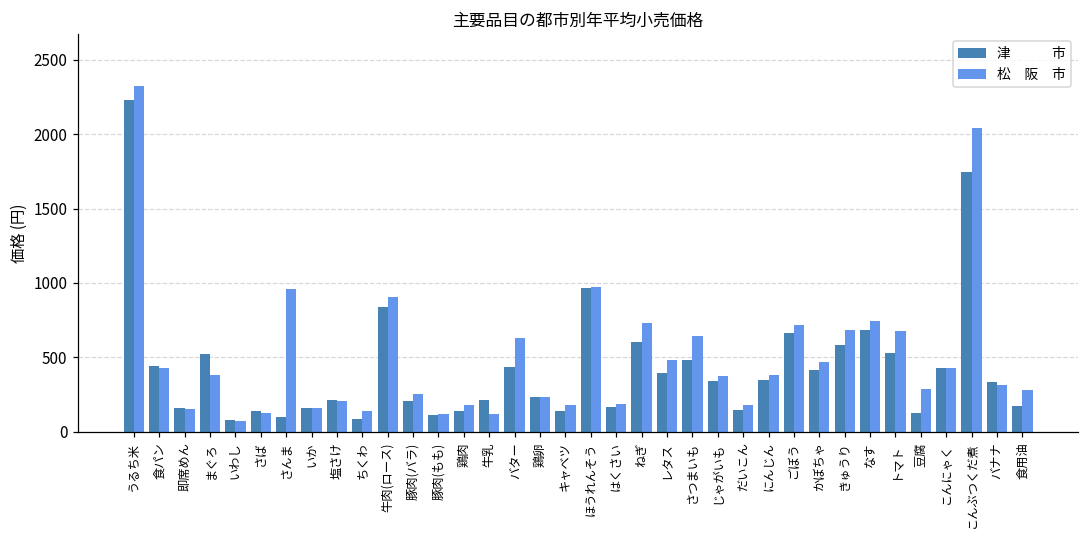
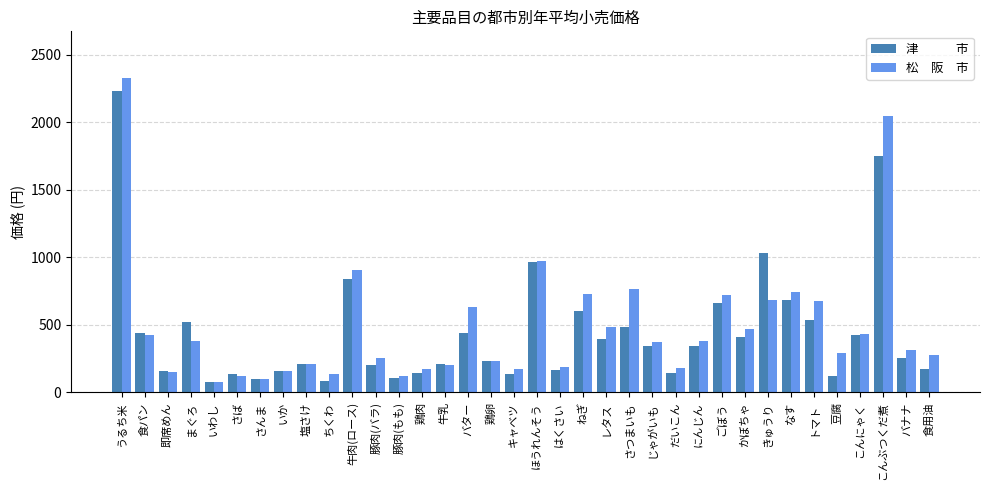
  {
    "津 市": {
      "うるち米": 2230,
      "食パン": 440,
      "即席めん": 160,
      "まぐろ": 520,
      "いわし": 80,
      "さば": 140,
      "さんま": 100,
      "いか": 160,
      "塩さけ": 210,
      "ちくわ": 80,
      "牛肉(ロース)": 840,
      "豚肉(バラ)": 200,
      "豚肉(もも)": 110,
      "鶏肉": 140,
      "牛乳": 210,
      "バター": 440,
      "鶏卵": 230,
      "キャベツ": 140,
      "ほうれんそう": 960,
      "はくさい": 170,
      "ねぎ": 600,
      "レタス": 390,
      "さつまいも": 480,
      "じゃがいも": 340,
      "だいこん": 150,
      "にんじん": 350,
      "ごぼう": 660,
      "かぼちゃ": 410,
-     "きゅうり": 580,
+     "きゅうり": 1030,
      "なす": 690,
      "トマト": 530,
      "豆腐": 130,
      "こんにゃく": 430,
      "こんぶつくだ煮": 1750,
-     "バナナ": 330,
+     "バナナ": 260,
      "食用油": 170
    },
    "松 阪 市": {
      "うるち米": 2320,
      "食パン": 430,
      "即席めん": 150,
      "まぐろ": 380,
      "いわし": 70,
      "さば": 130,
-     "さんま": 960,
+     "さんま": 100,
      "いか": 160,
      "塩さけ": 210,
      "ちくわ": 140,
      "牛肉(ロース)": 910,
      "豚肉(バラ)": 260,
      "豚肉(もも)": 120,
      "鶏肉": 180,
-     "牛乳": 120,
+     "牛乳": 210,
      "バター": 630,
      "鶏卵": 230,
      "キャベツ": 180,
      "ほうれんそう": 970,
      "はくさい": 190,
      "ねぎ": 730,
      "レタス": 480,
-     "さつまいも": 640,
+     "さつまいも": 760,
      "じゃがいも": 370,
      "だいこん": 180,
      "にんじん": 380,
      "ごぼう": 720,
      "かぼちゃ": 470,
      "きゅうり": 680,
      "なす": 750,
      "トマト": 680,
      "豆腐": 290,
      "こんにゃく": 430,
      "こんぶつくだ煮": 2040,
      "バナナ": 310,
      "食用油": 280
    }
  }
